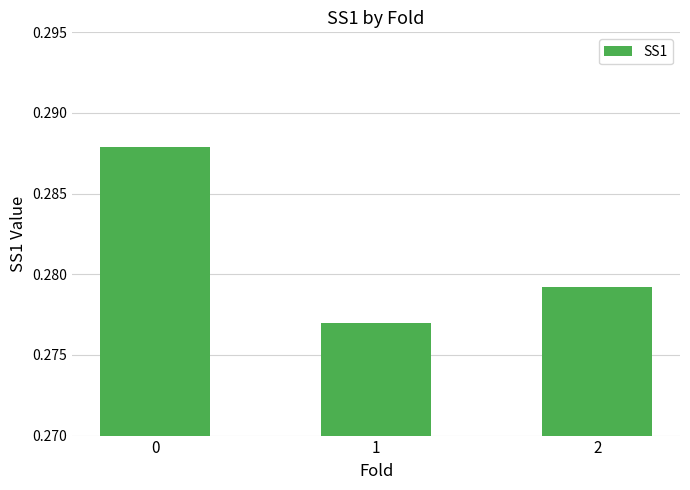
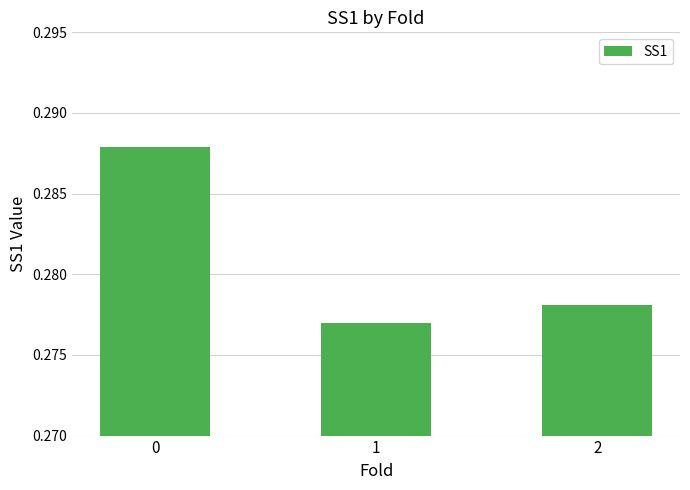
  {
    "0": 0.2879,
    "1": 0.2770,
-   "2": 0.2792
+   "2": 0.2781
  }
